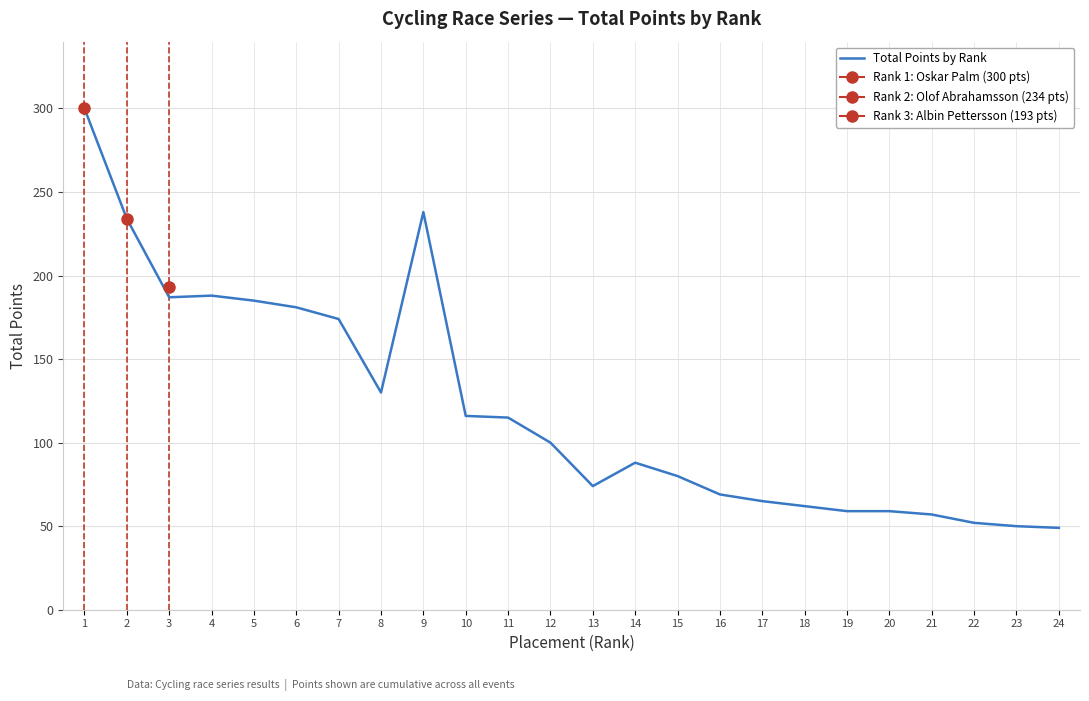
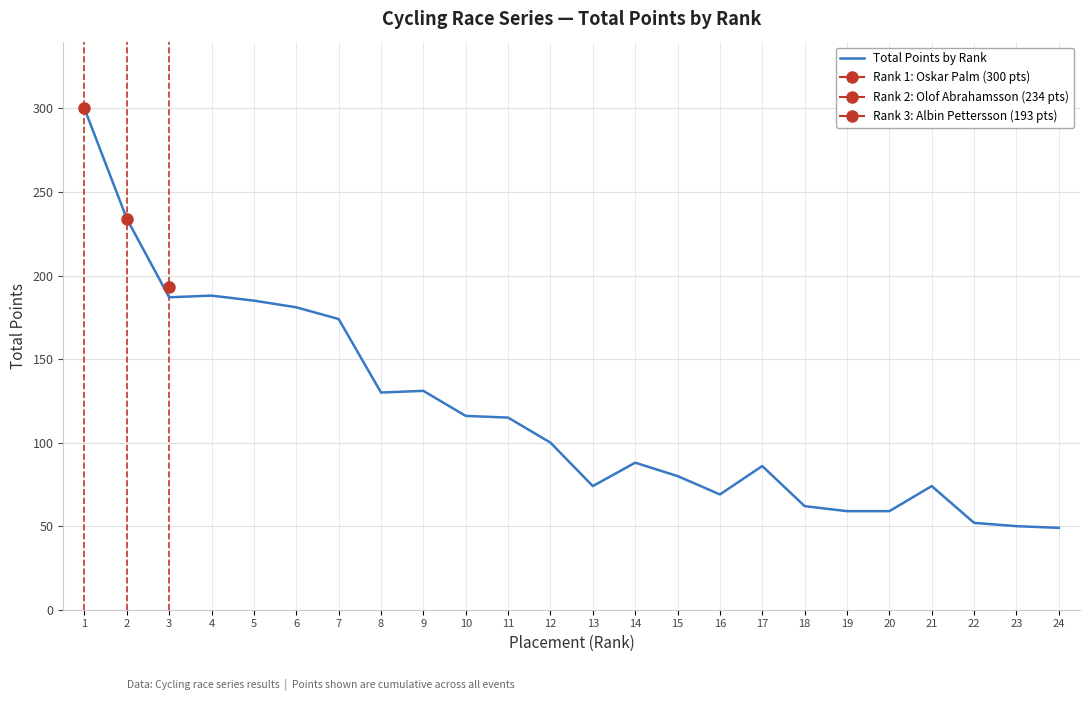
  {
    "Total Points by Rank": {
      "3": 187,
      "4": 188,
      "5": 185,
      "6": 181,
      "7": 174,
      "8": 130,
-     "9": 238,
+     "9": 131,
      "10": 116,
      "11": 115,
      "12": 100,
      "13": 74,
      "14": 88,
      "15": 80,
      "16": 69,
-     "17": 65,
+     "17": 86,
      "18": 62,
      "19": 59,
      "20": 59,
-     "21": 57,
+     "21": 74,
      "22": 52,
      "23": 50,
      "24": 49
    }
  }
